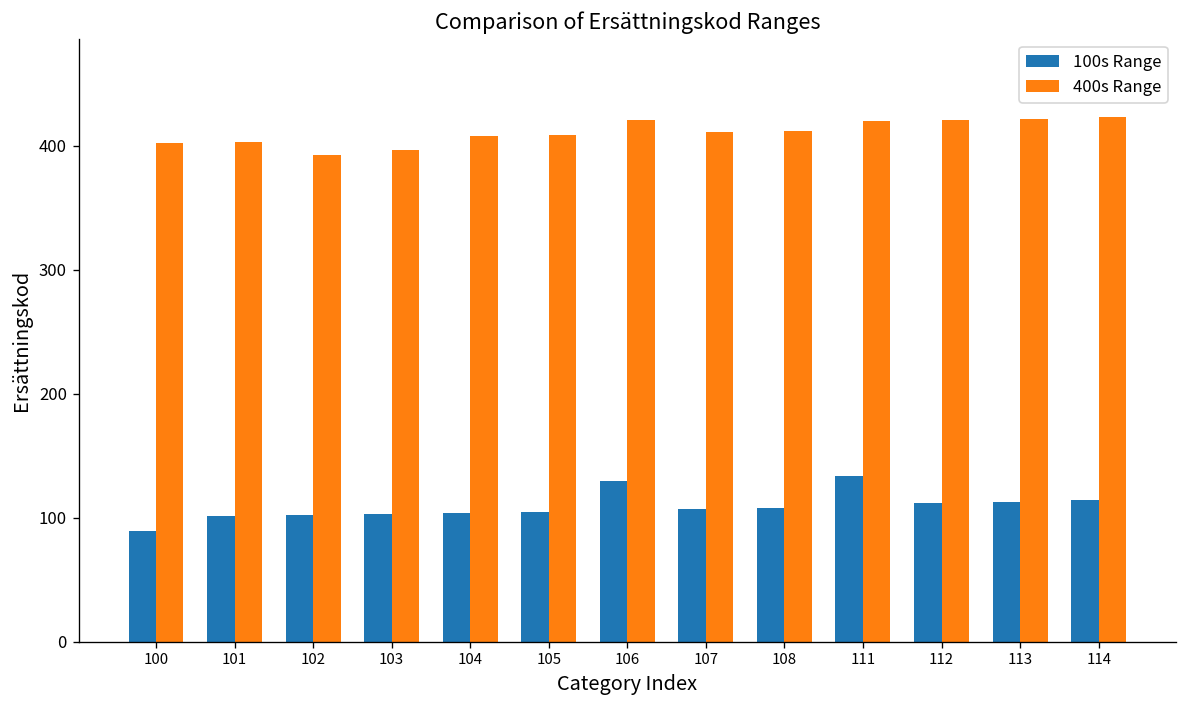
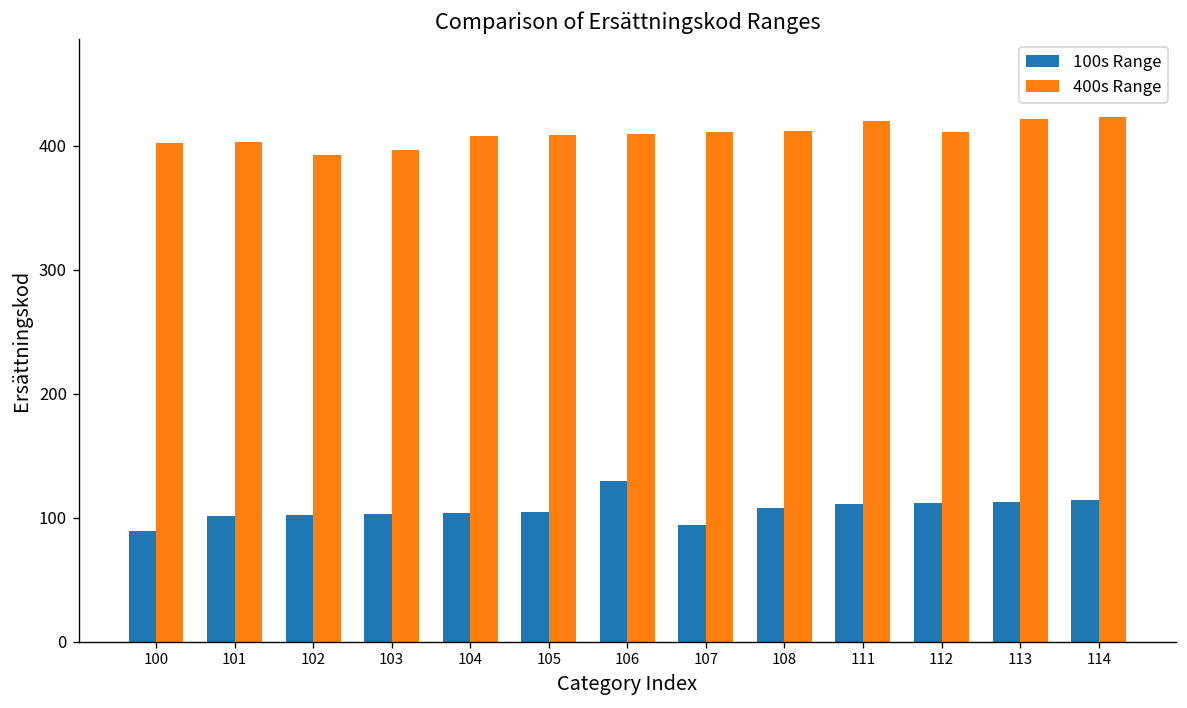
  {
    "100s Range": {
      "100": 89,
      "101": 101,
      "102": 102,
      "103": 103,
      "104": 104,
      "105": 105,
      "106": 130,
-     "107": 107,
+     "107": 94,
      "108": 108,
-     "111": 134,
+     "111": 111,
      "112": 112,
      "113": 113,
      "114": 114
    },
    "400s Range": {
      "100": 402,
      "101": 403,
      "102": 393,
      "103": 397,
      "104": 408,
      "105": 409,
-     "106": 421,
+     "106": 410,
      "107": 411,
      "108": 412,
      "111": 420,
-     "112": 421,
+     "112": 411,
      "113": 422,
      "114": 423
    }
  }
